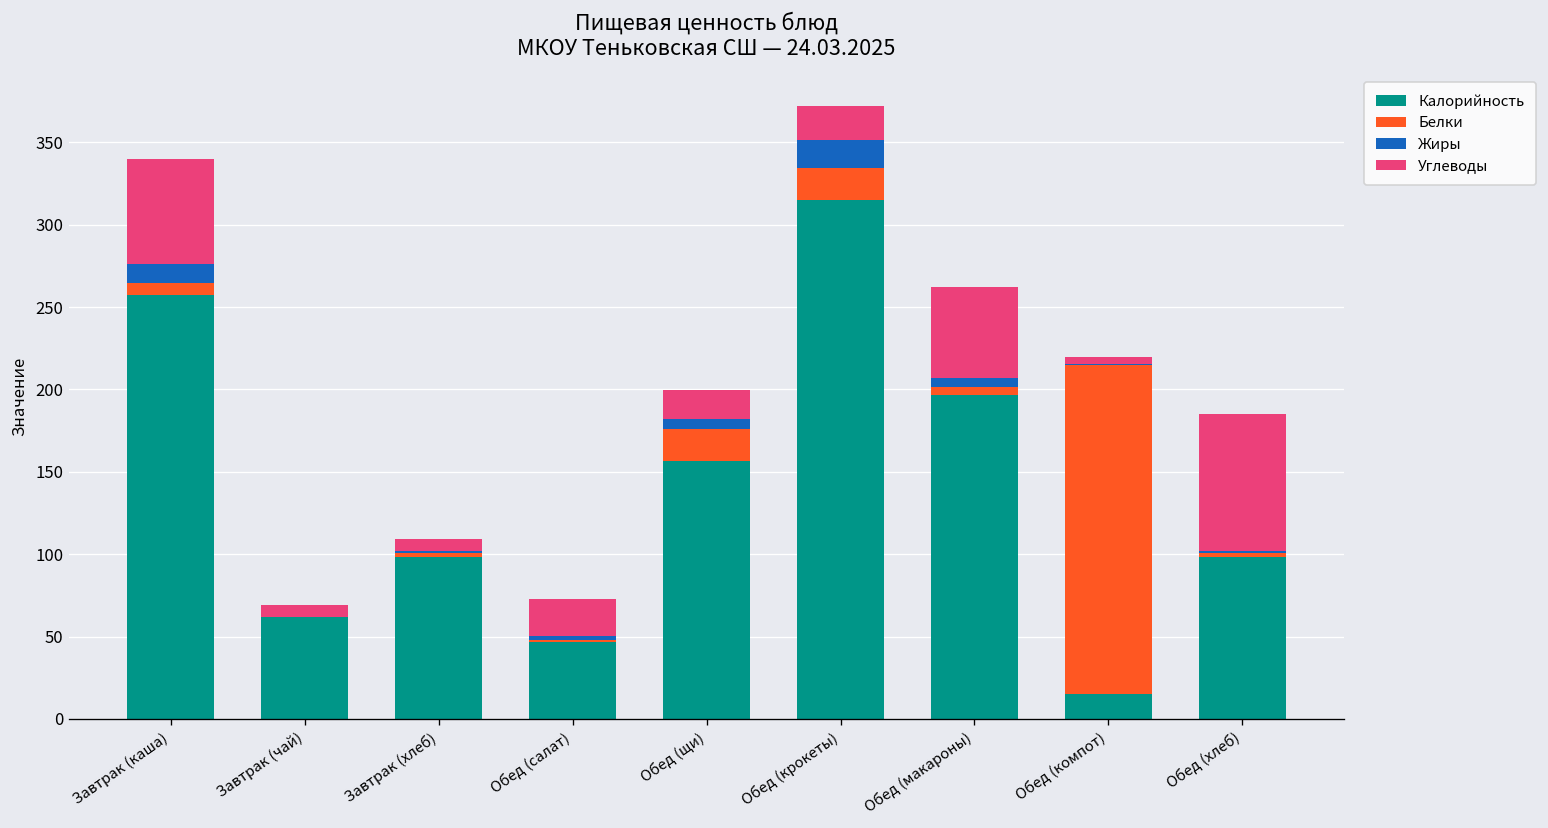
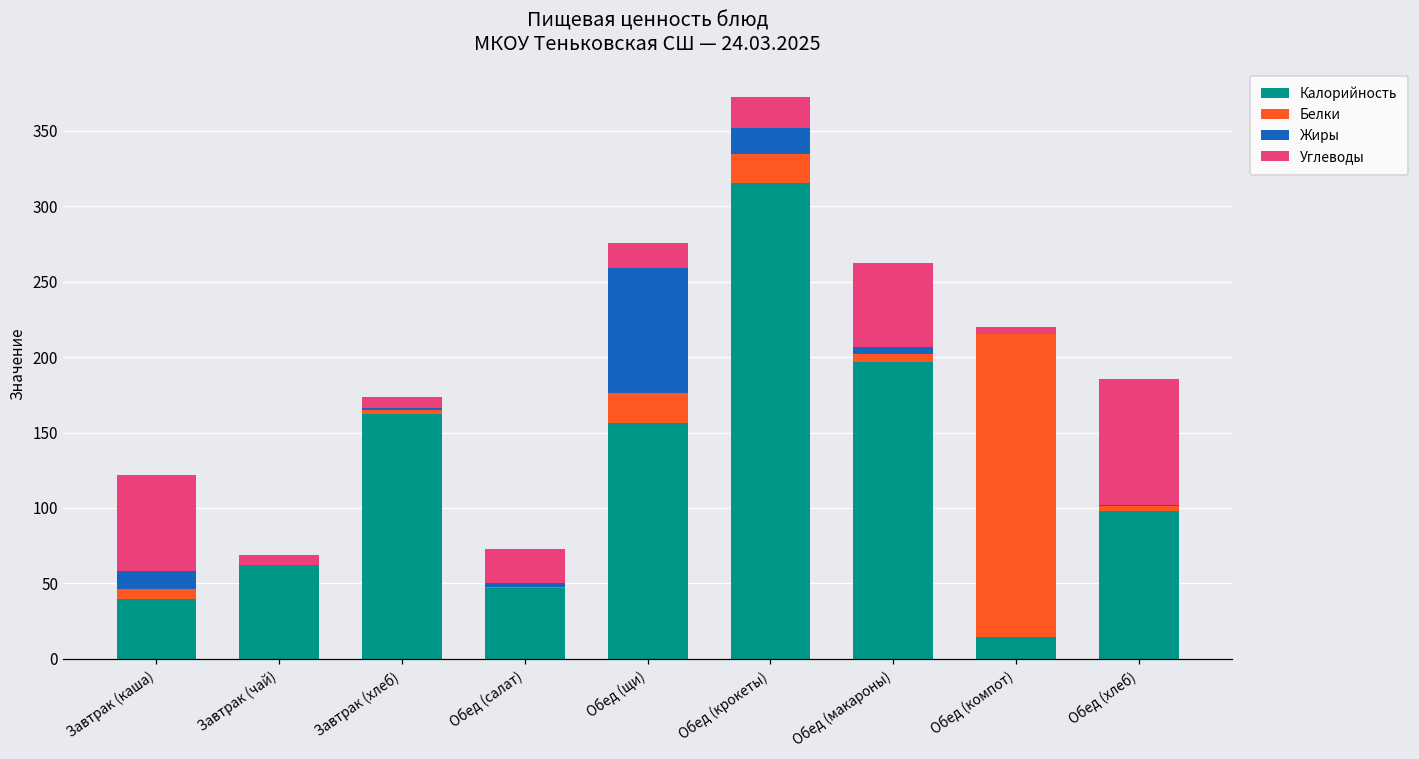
  {
    "Калорийность": {
-     "Завтрак (каша)": 258,
+     "Завтрак (каша)": 39,
      "Завтрак (чай)": 62,
-     "Завтрак (хлеб)": 98,
+     "Завтрак (хлеб)": 162,
      "Обед (салат)": 47,
      "Обед (щи)": 157,
      "Обед (крокеты)": 315,
      "Обед (макароны)": 197,
      "Обед (компот)": 15,
      "Обед (хлеб)": 98
    },
    "Белки": {
      "Завтрак (каша)": 7,
      "Завтрак (чай)": 0,
      "Завтрак (хлеб)": 3,
      "Обед (щи)": 20,
      "Обед (крокеты)": 19,
      "Обед (макароны)": 5,
      "Обед (компот)": 200,
      "Обед (хлеб)": 3
    },
    "Жиры": {
      "Завтрак (каша)": 12,
      "Завтрак (чай)": 0,
      "Обед (салат)": 3,
-     "Обед (щи)": 6,
+     "Обед (щи)": 82,
      "Обед (крокеты)": 17,
      "Обед (макароны)": 5
    },
    "Углеводы": {
      "Завтрак (каша)": 63,
      "Завтрак (чай)": 7,
      "Завтрак (хлеб)": 8,
      "Обед (салат)": 23,
      "Обед (щи)": 17,
      "Обед (крокеты)": 21,
      "Обед (макароны)": 56,
      "Обед (компот)": 4,
      "Обед (хлеб)": 83
    }
  }
